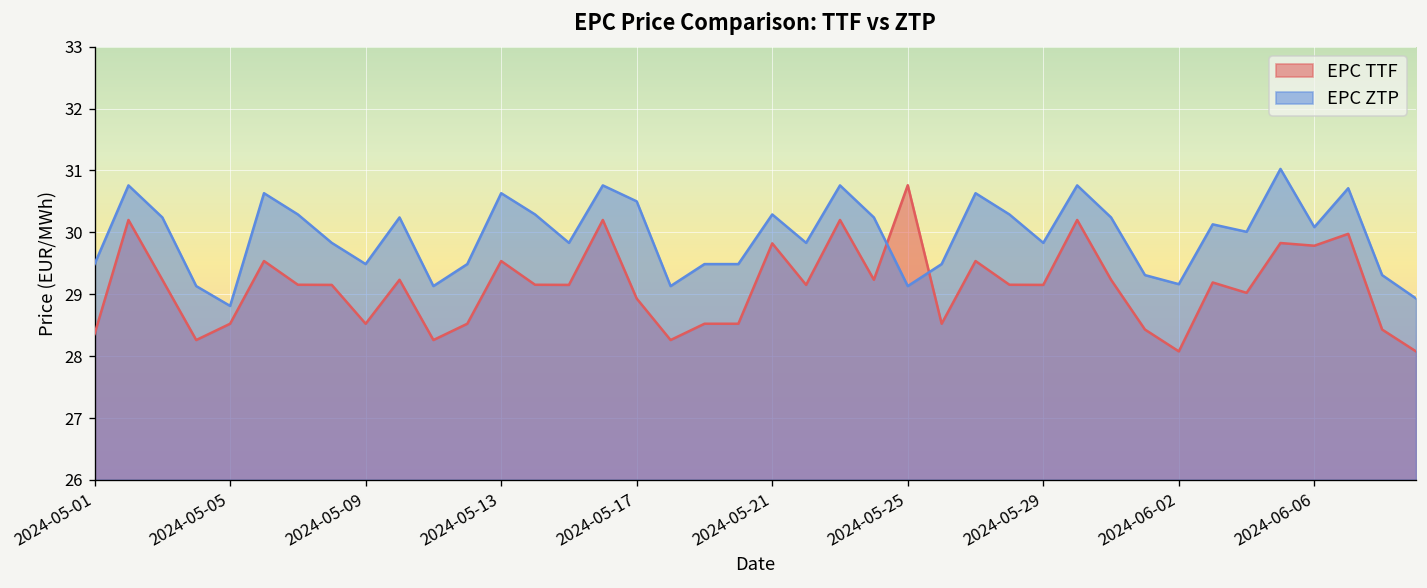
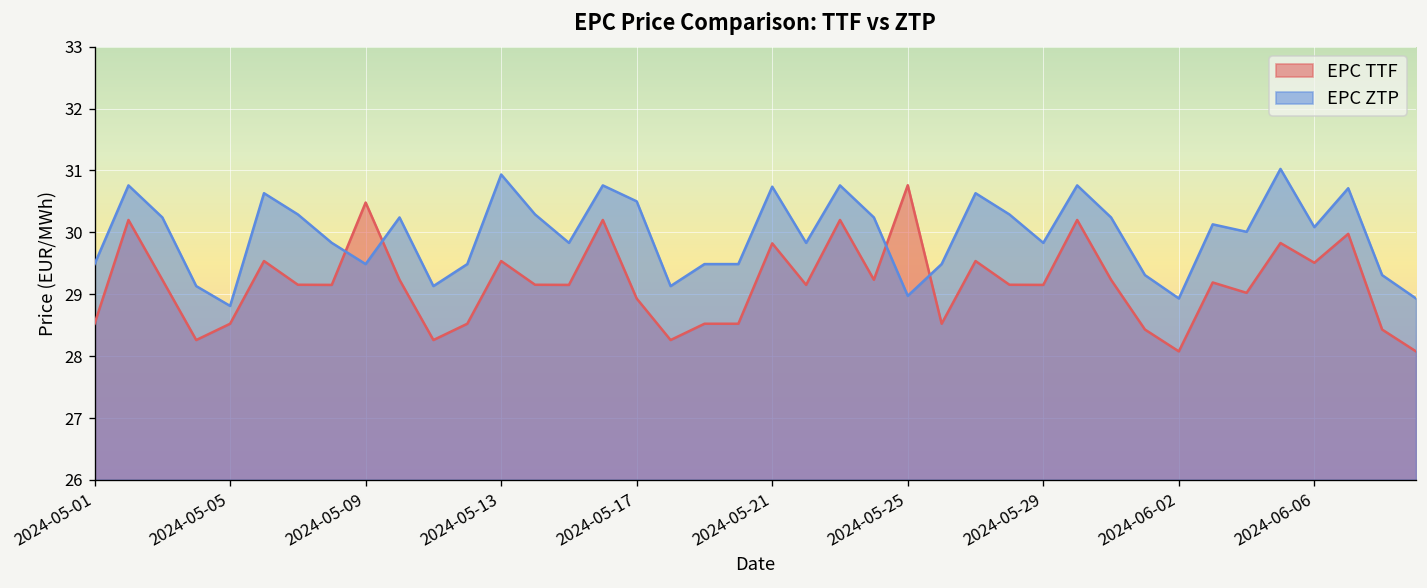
  {
    "EPC TTF": {
-     "2024-05-01": 28.4,
+     "2024-05-01": 28.5,
      "2024-05-05": 28.5,
-     "2024-05-09": 28.5,
+     "2024-05-09": 30.5,
      "2024-05-13": 29.5,
      "2024-05-17": 28.9,
      "2024-05-21": 29.8,
      "2024-05-25": 30.8,
      "2024-05-29": 29.2,
      "2024-06-02": 28.1,
-     "2024-06-06": 29.8
+     "2024-06-06": 29.5
    },
    "EPC ZTP": {
      "2024-05-01": 29.5,
      "2024-05-05": 28.8,
      "2024-05-09": 29.5,
-     "2024-05-13": 30.6,
+     "2024-05-13": 30.9,
      "2024-05-17": 30.5,
-     "2024-05-21": 30.3,
-     "2024-05-25": 29.1,
+     "2024-05-21": 30.7,
+     "2024-05-25": 29.0,
      "2024-05-29": 29.8,
-     "2024-06-02": 29.2,
+     "2024-06-02": 28.9,
      "2024-06-06": 30.1
    }
  }
